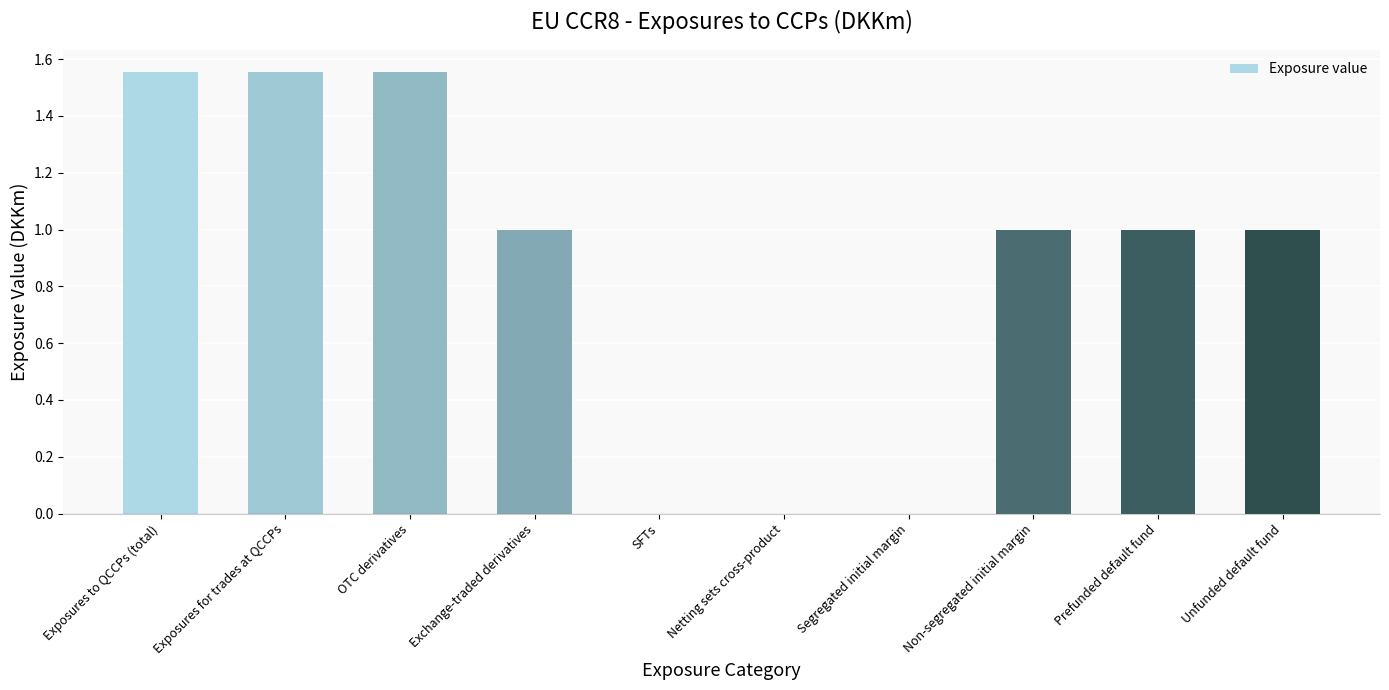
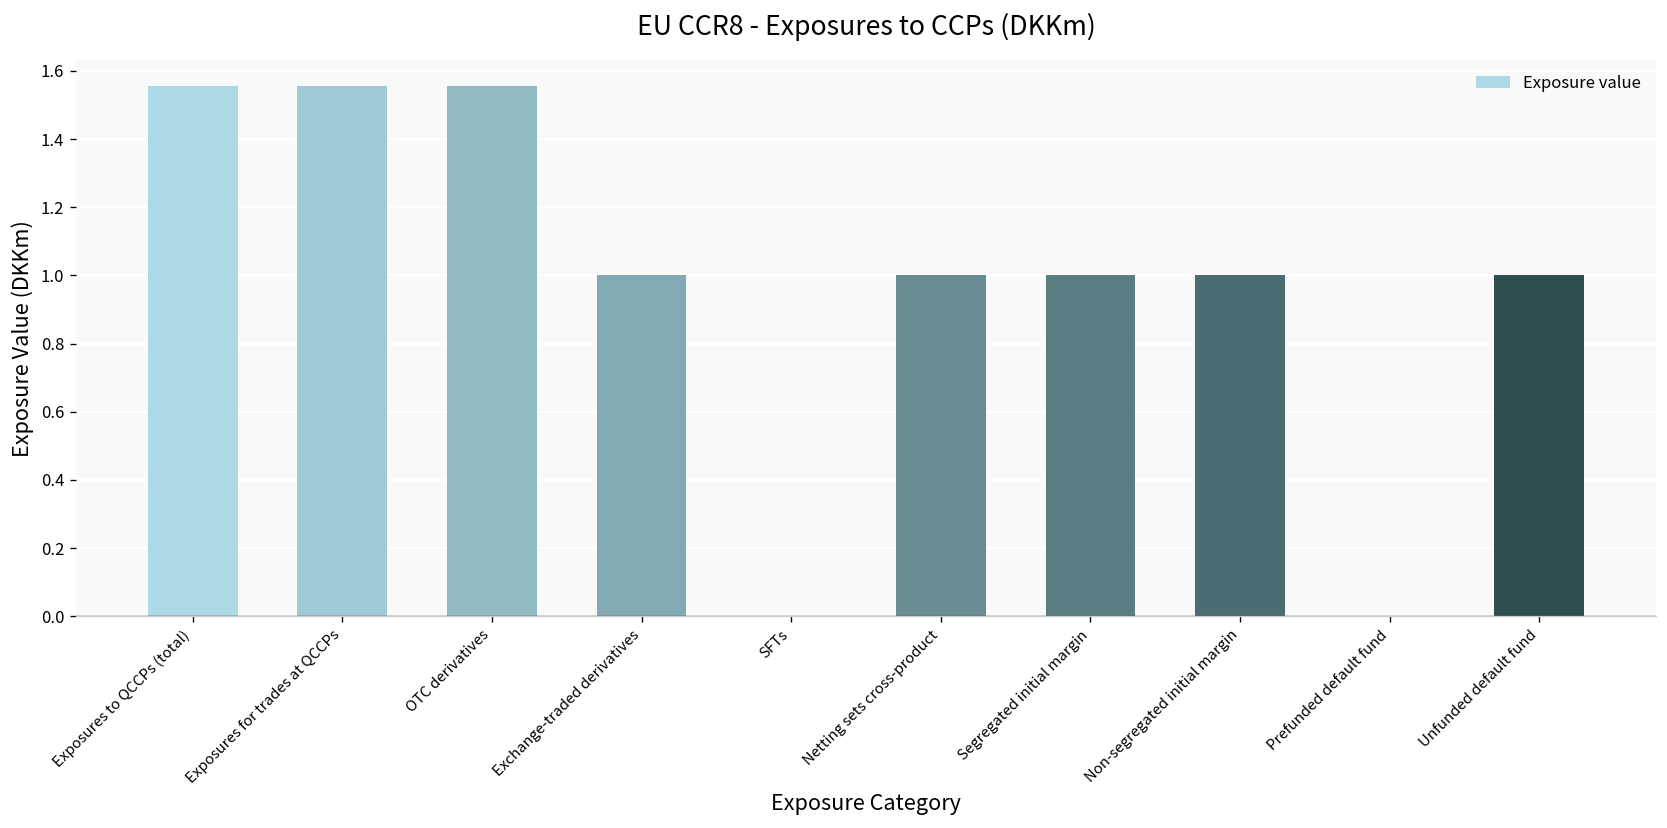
  {
    "Exposures to QCCPs (total)": 1.55,
    "Exposures for trades at QCCPs": 1.55,
    "OTC derivatives": 1.55,
    "Exchange-traded derivatives": 1,
    "SFTs": 0,
-   "Netting sets cross-product": 0,
-   "Segregated initial margin": 0,
+   "Netting sets cross-product": 1,
+   "Segregated initial margin": 1,
    "Non-segregated initial margin": 1,
-   "Prefunded default fund": 1,
+   "Prefunded default fund": 0,
    "Unfunded default fund": 1
  }
